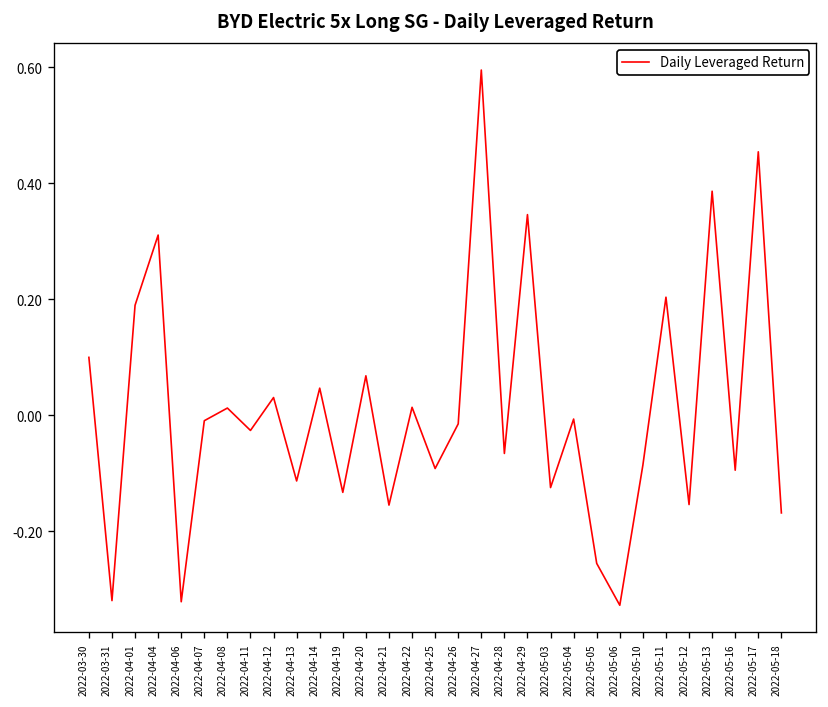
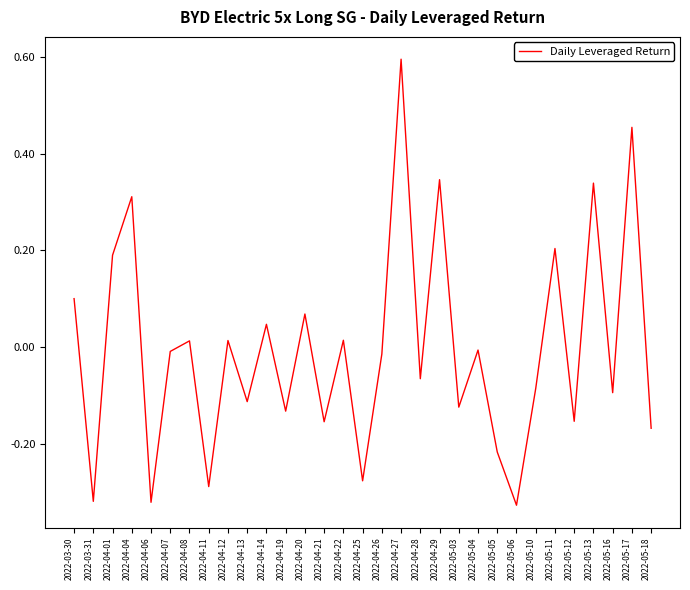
  {
    "2022-03-30": 0.10,
    "2022-03-31": -0.32,
    "2022-04-01": 0.19,
    "2022-04-04": 0.31,
    "2022-04-06": -0.32,
    "2022-04-07": -0.01,
    "2022-04-08": 0.01,
-   "2022-04-11": -0.03,
-   "2022-04-12": 0.03,
+   "2022-04-11": -0.29,
+   "2022-04-12": 0.01,
    "2022-04-13": -0.11,
    "2022-04-14": 0.05,
    "2022-04-19": -0.13,
    "2022-04-20": 0.07,
    "2022-04-21": -0.15,
    "2022-04-22": 0.01,
-   "2022-04-25": -0.09,
+   "2022-04-25": -0.28,
    "2022-04-26": -0.01,
    "2022-04-27": 0.60,
    "2022-04-28": -0.07,
    "2022-04-29": 0.35,
    "2022-05-03": -0.12,
    "2022-05-04": -0.01,
-   "2022-05-05": -0.26,
+   "2022-05-05": -0.22,
    "2022-05-06": -0.33,
    "2022-05-10": -0.09,
    "2022-05-11": 0.20,
    "2022-05-12": -0.15,
-   "2022-05-13": 0.39,
+   "2022-05-13": 0.34,
    "2022-05-16": -0.09,
    "2022-05-17": 0.45,
    "2022-05-18": -0.17
  }
